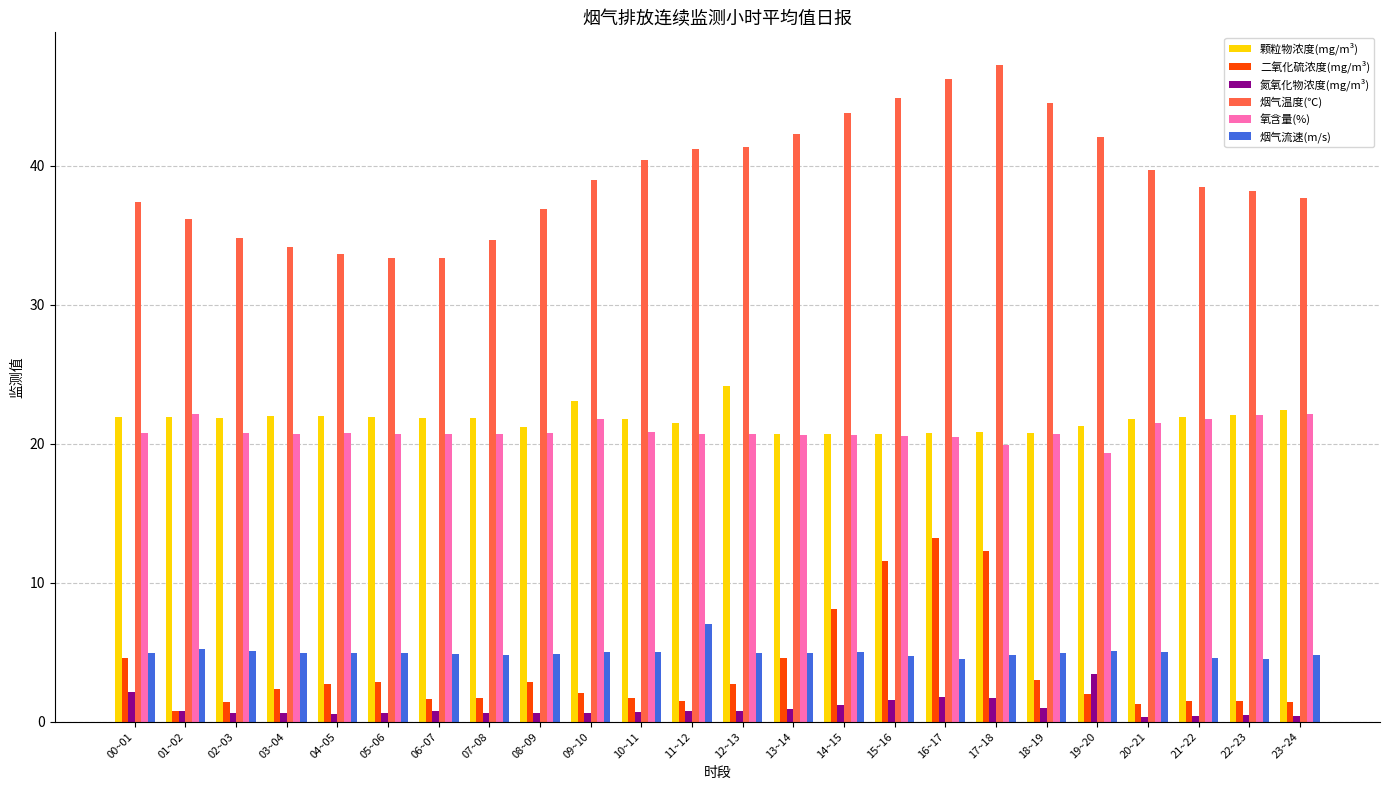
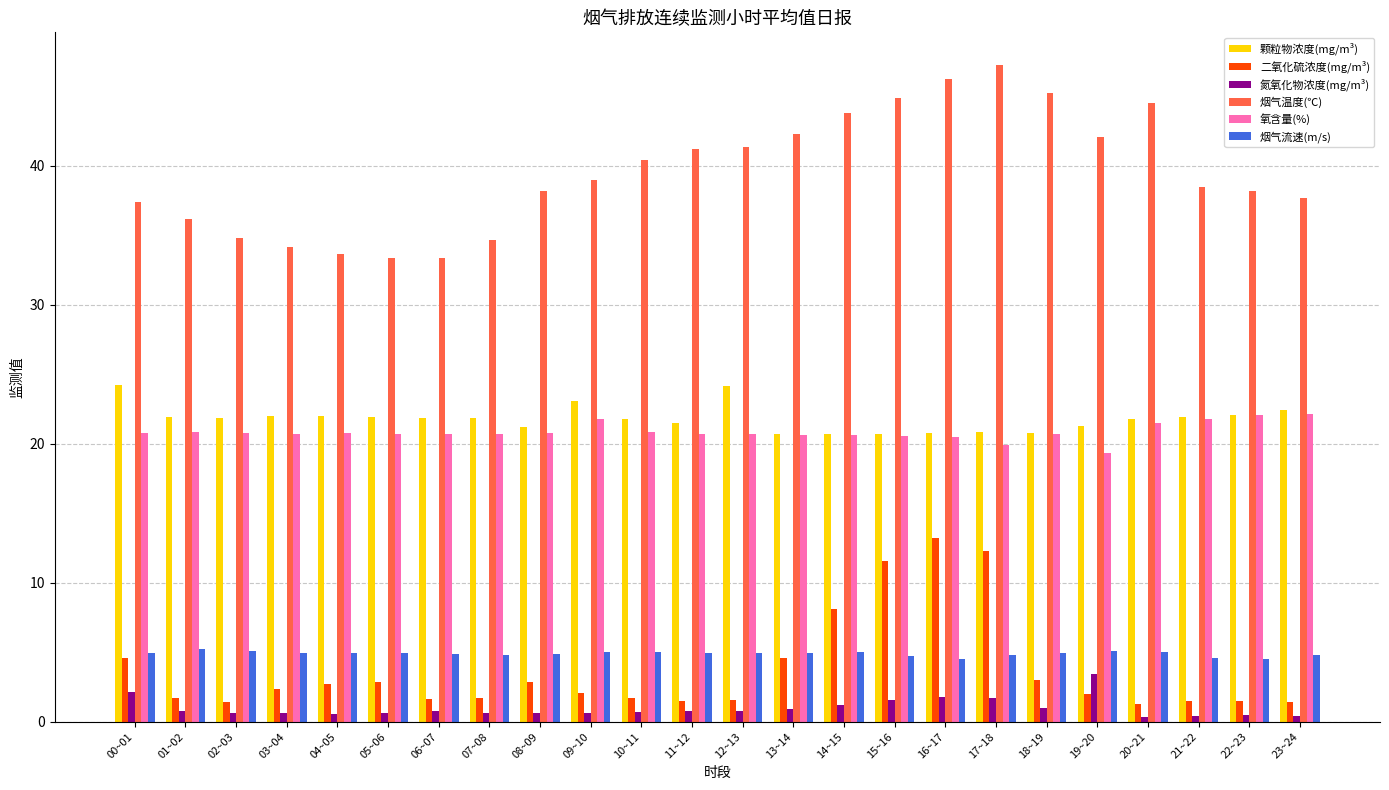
  {
    "颗粒物浓度(mg/m³)": {
-     "00~01": 21.9,
+     "00~01": 24.2,
      "01~02": 21.9,
      "02~03": 21.8,
      "03~04": 22.0,
      "04~05": 22.0,
      "05~06": 21.9,
      "06~07": 21.9,
      "07~08": 21.9,
      "08~09": 21.2,
      "09~10": 23.0,
      "10~11": 21.8,
      "11~12": 21.5,
      "12~13": 24.2,
      "13~14": 20.7,
      "14~15": 20.7,
      "15~16": 20.7,
      "16~17": 20.8,
      "17~18": 20.8,
      "18~19": 20.8,
      "19~20": 21.3,
      "20~21": 21.8,
      "21~22": 22.0,
      "22~23": 22.0,
      "23~24": 22.5
    },
    "二氧化硫浓度(mg/m³)": {
      "00~01": 4.6,
-     "01~02": 0.7,
+     "01~02": 1.7,
      "02~03": 1.4,
      "03~04": 2.4,
      "04~05": 2.7,
      "05~06": 2.8,
      "06~07": 1.6,
      "07~08": 1.7,
      "08~09": 2.9,
      "09~10": 2.1,
      "10~11": 1.7,
      "11~12": 1.5,
-     "12~13": 2.7,
+     "12~13": 1.6,
      "13~14": 4.6,
      "14~15": 8.1,
      "15~16": 11.6,
      "16~17": 13.2,
      "17~18": 12.3,
      "18~19": 3.0,
      "19~20": 2.0,
      "20~21": 1.3,
      "21~22": 1.5,
      "22~23": 1.5,
      "23~24": 1.4
    },
    "氮氧化物浓度(mg/m³)": {
      "00~01": 2.1,
      "01~02": 0.7,
      "02~03": 0.7,
      "03~04": 0.6,
      "04~05": 0.6,
      "05~06": 0.6,
      "06~07": 0.8,
      "07~08": 0.6,
      "08~09": 0.6,
      "09~10": 0.6,
      "10~11": 0.7,
      "11~12": 0.7,
      "12~13": 0.8,
      "13~14": 0.9,
      "14~15": 1.2,
      "15~16": 1.5,
      "16~17": 1.8,
      "17~18": 1.7,
      "18~19": 1.0,
      "19~20": 3.4,
      "20~21": 0.4,
      "21~22": 0.4,
      "22~23": 0.5,
      "23~24": 0.4
    },
    "烟气温度(℃)": {
      "00~01": 37.4,
      "01~02": 36.2,
      "02~03": 34.8,
      "03~04": 34.1,
      "04~05": 33.7,
      "05~06": 33.4,
      "06~07": 33.4,
      "07~08": 34.7,
-     "08~09": 36.9,
+     "08~09": 38.2,
      "09~10": 38.9,
      "10~11": 40.4,
      "11~12": 41.2,
      "12~13": 41.4,
      "13~14": 42.3,
      "14~15": 43.8,
      "15~16": 44.9,
      "16~17": 46.2,
      "17~18": 47.2,
-     "18~19": 44.5,
+     "18~19": 45.3,
      "19~20": 42.0,
-     "20~21": 39.7,
+     "20~21": 44.5,
      "21~22": 38.5,
      "22~23": 38.2,
      "23~24": 37.6
    },
    "氧含量(%)": {
      "00~01": 20.8,
-     "01~02": 22.1,
+     "01~02": 20.8,
      "02~03": 20.8,
      "03~04": 20.7,
      "04~05": 20.8,
      "05~06": 20.7,
      "06~07": 20.7,
      "07~08": 20.7,
      "08~09": 20.8,
      "09~10": 21.8,
      "10~11": 20.9,
      "11~12": 20.7,
      "12~13": 20.7,
      "13~14": 20.7,
      "14~15": 20.6,
      "15~16": 20.6,
      "16~17": 20.5,
      "17~18": 19.9,
      "18~19": 20.7,
      "19~20": 19.3,
      "20~21": 21.5,
      "21~22": 21.8,
      "22~23": 22.1,
      "23~24": 22.2
    },
    "烟气流速(m/s)": {
      "00~01": 5.0,
      "01~02": 5.2,
      "02~03": 5.1,
      "03~04": 4.9,
      "04~05": 4.9,
      "05~06": 4.9,
      "06~07": 4.9,
      "07~08": 4.8,
      "08~09": 4.9,
      "09~10": 5.0,
      "10~11": 5.0,
-     "11~12": 7.0,
+     "11~12": 5.0,
      "12~13": 4.9,
      "13~14": 4.9,
      "14~15": 5.0,
      "15~16": 4.7,
      "16~17": 4.5,
      "17~18": 4.8,
      "18~19": 5.0,
      "19~20": 5.1,
      "20~21": 5.0,
      "21~22": 4.6,
      "22~23": 4.5,
      "23~24": 4.8
    }
  }
